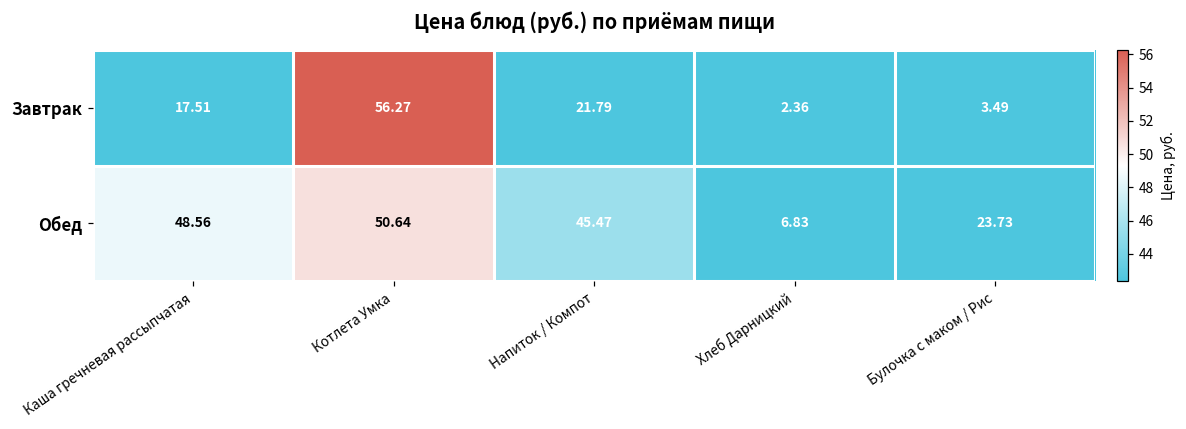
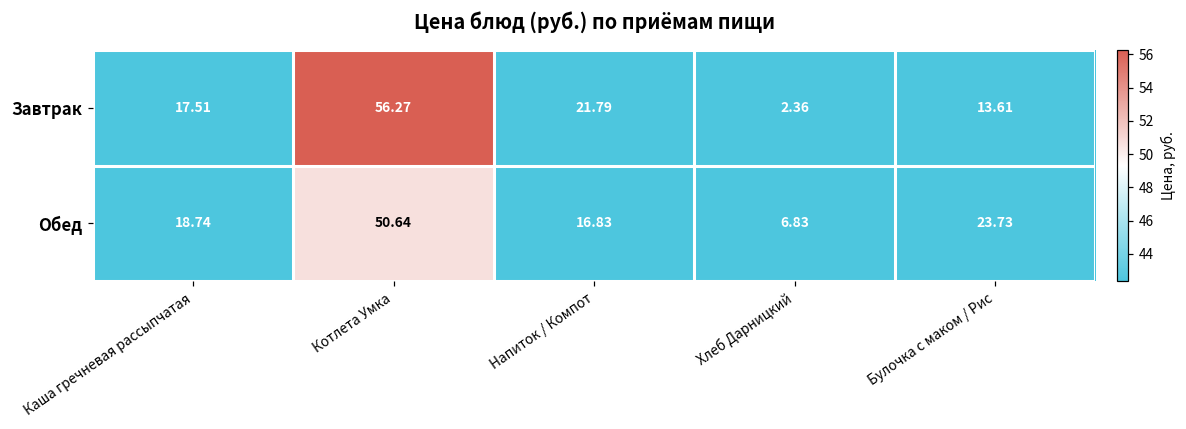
  {
    "Завтрак": {
      "Каша гречневая рассыпчатая": 17.51,
      "Котлета Умка": 56.27,
      "Напиток / Компот": 21.79,
      "Хлеб Дарницкий": 2.36,
-     "Булочка с маком / Рис": 3.49
+     "Булочка с маком / Рис": 13.61
    },
    "Обед": {
-     "Каша гречневая рассыпчатая": 48.56,
+     "Каша гречневая рассыпчатая": 18.74,
      "Котлета Умка": 50.64,
-     "Напиток / Компот": 45.47,
+     "Напиток / Компот": 16.83,
      "Хлеб Дарницкий": 6.83,
      "Булочка с маком / Рис": 23.73
    }
  }
